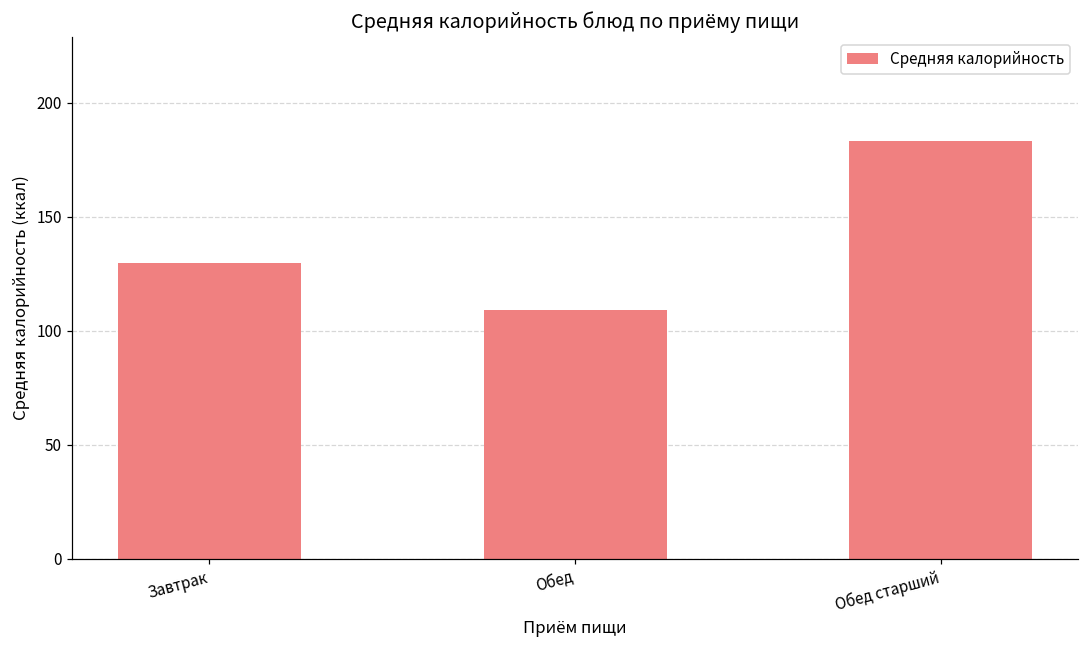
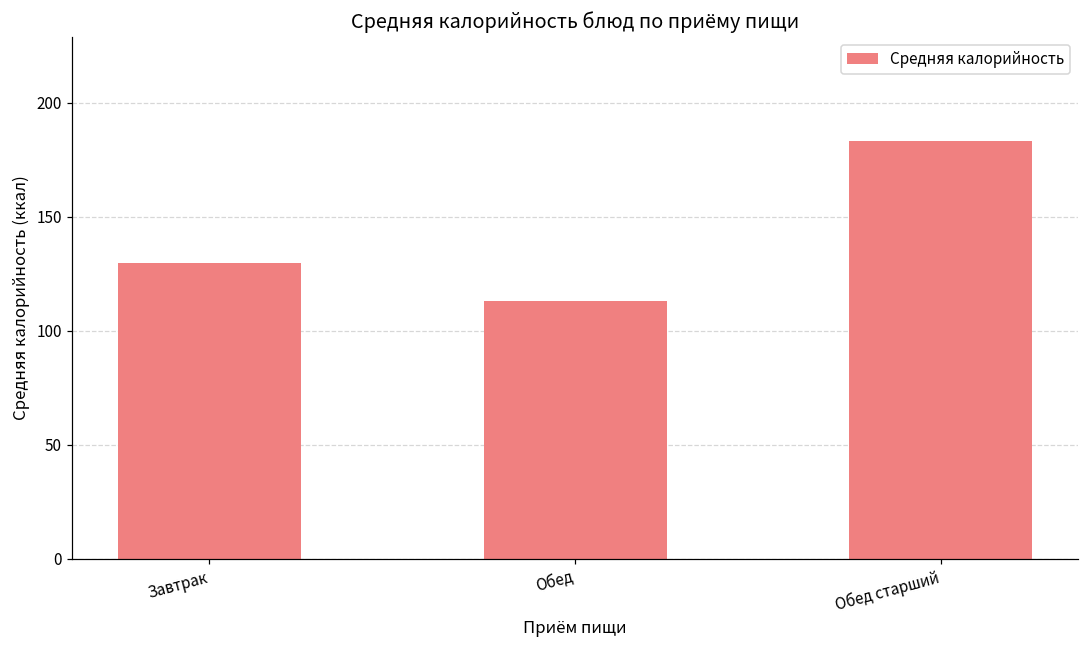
  {
    "Завтрак": 130,
-   "Обед": 109,
+   "Обед": 113,
    "Обед старший": 183
  }
